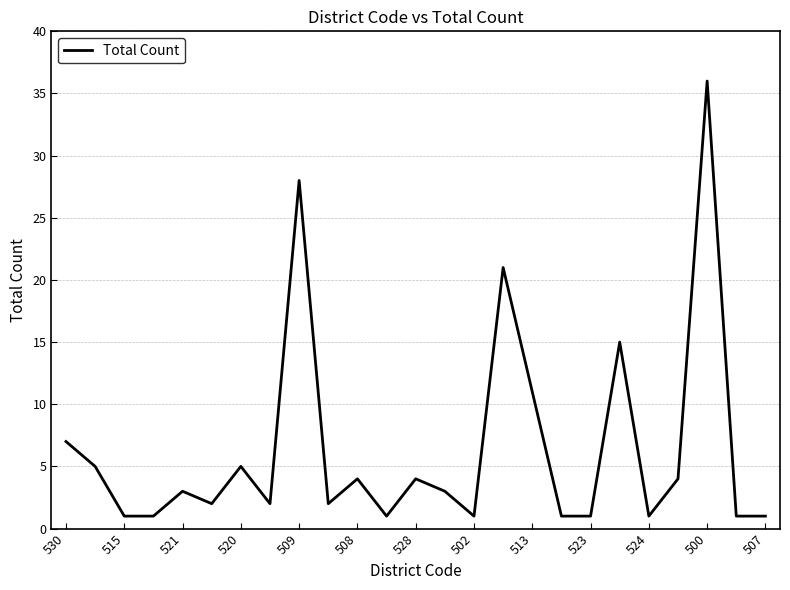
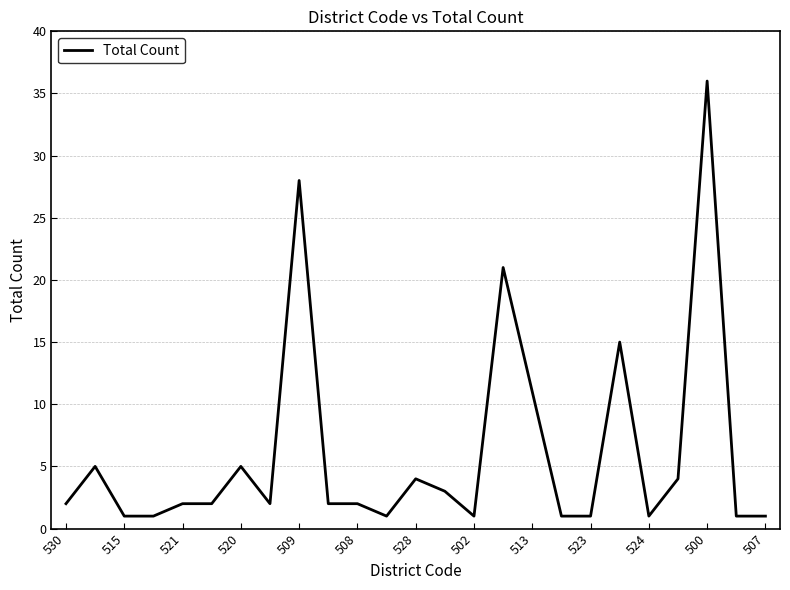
  {
-   "530": 7,
+   "530": 2,
    "515": 1,
-   "521": 3,
+   "521": 2,
    "520": 5,
    "509": 28,
-   "508": 4,
+   "508": 2,
    "528": 4,
    "502": 1,
    "513": 11,
    "523": 1,
    "524": 1,
    "500": 36,
    "507": 1
  }
